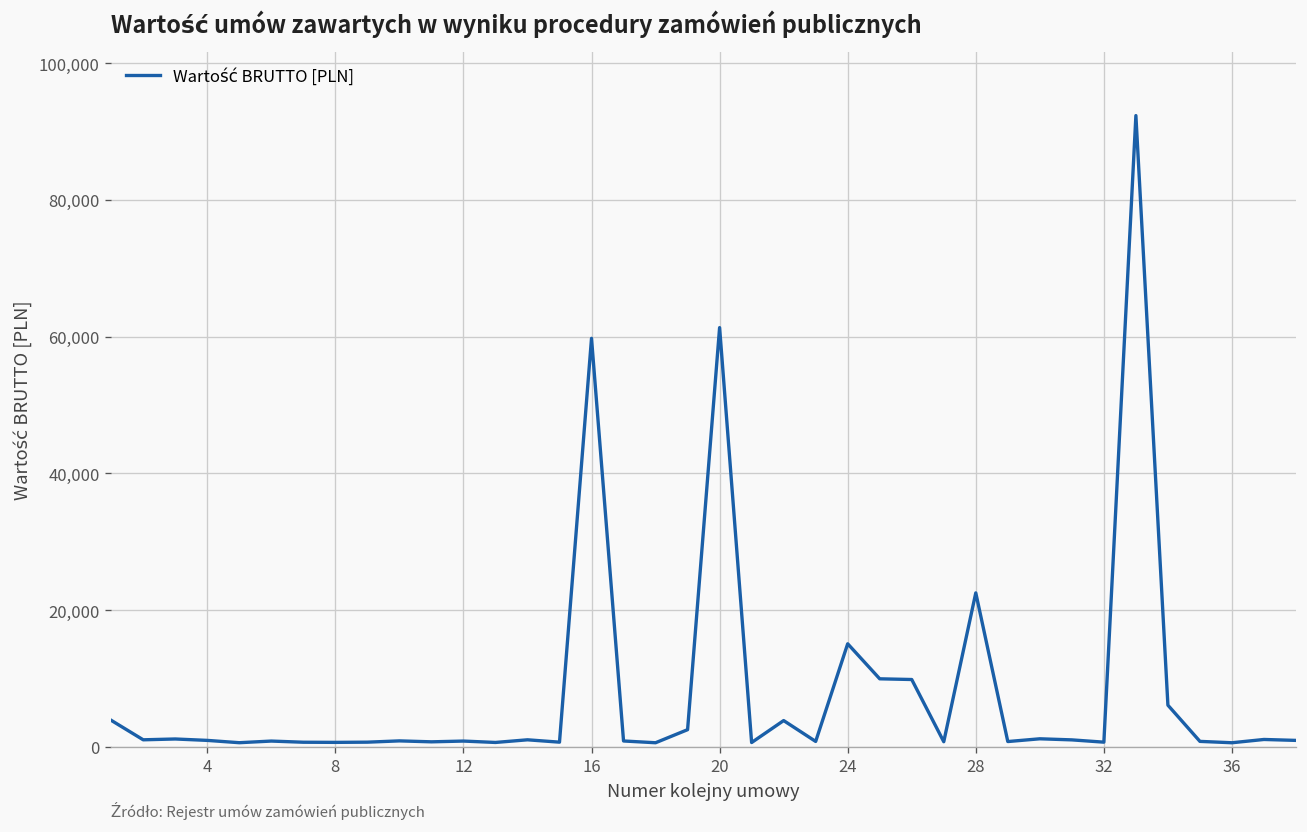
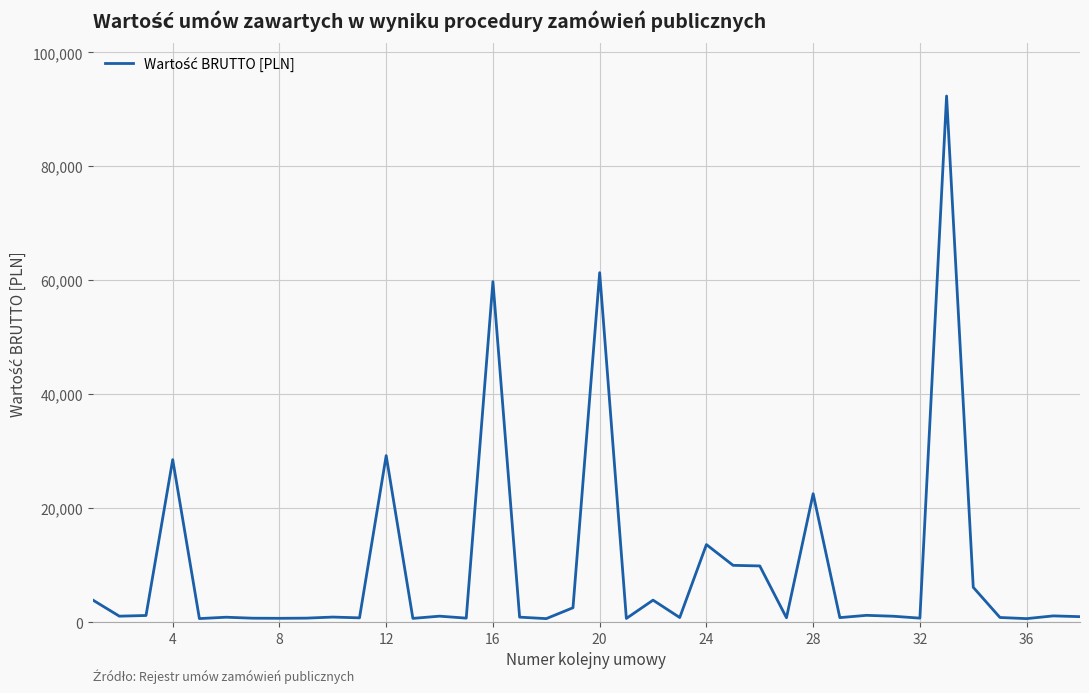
  {
-   "4": "1,000",
+   "4": "29,000",
    "8": "1,000",
-   "12": "1,000",
+   "12": "29,000",
    "16": "60,000",
    "20": "61,000",
-   "24": "15,000",
+   "24": "14,000",
    "28": "23,000",
    "32": "1,000",
    "36": "1,000"
  }
